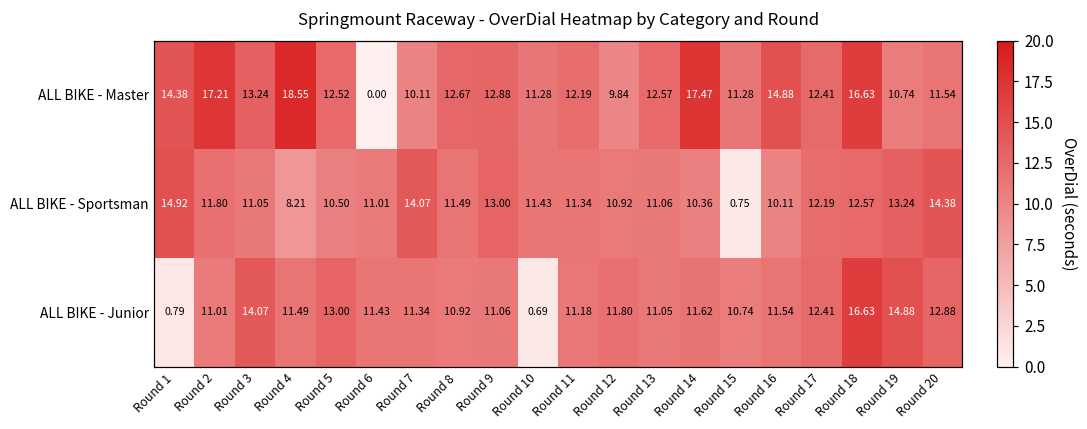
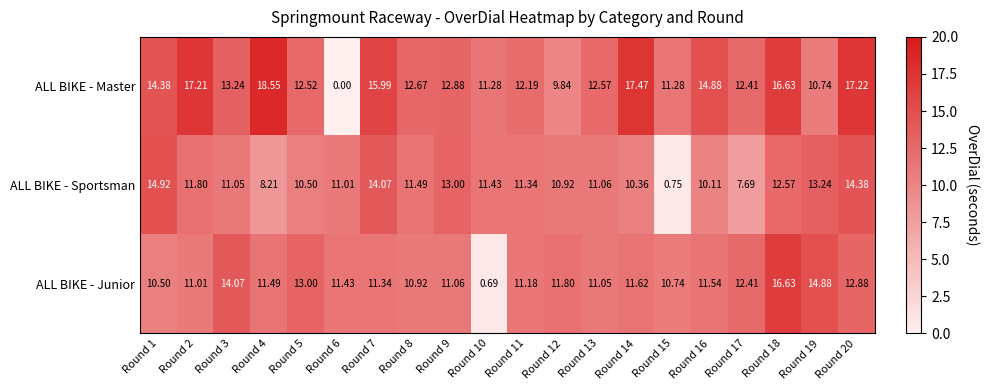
  {
    "ALL BIKE - Master": {
      "Round 1": 14.38,
      "Round 2": 17.21,
      "Round 3": 13.24,
      "Round 4": 18.55,
      "Round 5": 12.52,
      "Round 6": 0.00,
-     "Round 7": 10.11,
+     "Round 7": 15.99,
      "Round 8": 12.67,
      "Round 9": 12.88,
      "Round 10": 11.28,
      "Round 11": 12.19,
      "Round 12": 9.84,
      "Round 13": 12.57,
      "Round 14": 17.47,
      "Round 15": 11.28,
      "Round 16": 14.88,
      "Round 17": 12.41,
      "Round 18": 16.63,
      "Round 19": 10.74,
-     "Round 20": 11.54
+     "Round 20": 17.22
    },
    "ALL BIKE - Sportsman": {
      "Round 1": 14.92,
      "Round 2": 11.80,
      "Round 3": 11.05,
      "Round 4": 8.21,
      "Round 5": 10.50,
      "Round 6": 11.01,
      "Round 7": 14.07,
      "Round 8": 11.49,
      "Round 9": 13.00,
      "Round 10": 11.43,
      "Round 11": 11.34,
      "Round 12": 10.92,
      "Round 13": 11.06,
      "Round 14": 10.36,
      "Round 15": 0.75,
      "Round 16": 10.11,
-     "Round 17": 12.19,
+     "Round 17": 7.69,
      "Round 18": 12.57,
      "Round 19": 13.24,
      "Round 20": 14.38
    },
    "ALL BIKE - Junior": {
-     "Round 1": 0.79,
+     "Round 1": 10.50,
      "Round 2": 11.01,
      "Round 3": 14.07,
      "Round 4": 11.49,
      "Round 5": 13.00,
      "Round 6": 11.43,
      "Round 7": 11.34,
      "Round 8": 10.92,
      "Round 9": 11.06,
      "Round 10": 0.69,
      "Round 11": 11.18,
      "Round 12": 11.80,
      "Round 13": 11.05,
      "Round 14": 11.62,
      "Round 15": 10.74,
      "Round 16": 11.54,
      "Round 17": 12.41,
      "Round 18": 16.63,
      "Round 19": 14.88,
      "Round 20": 12.88
    }
  }
